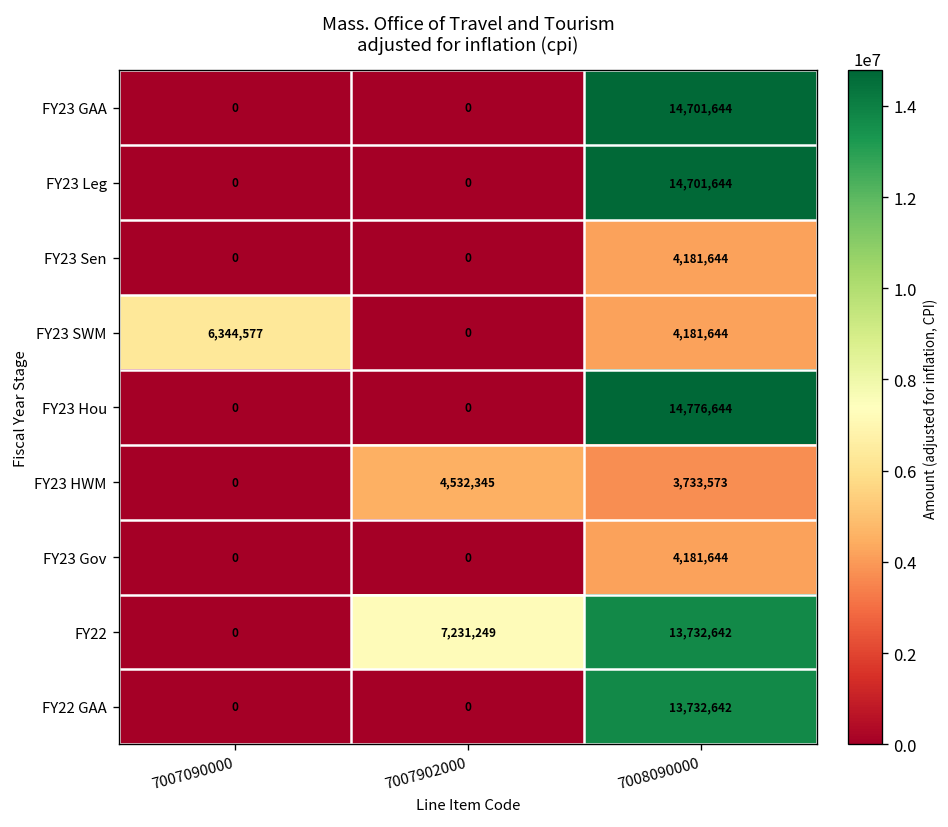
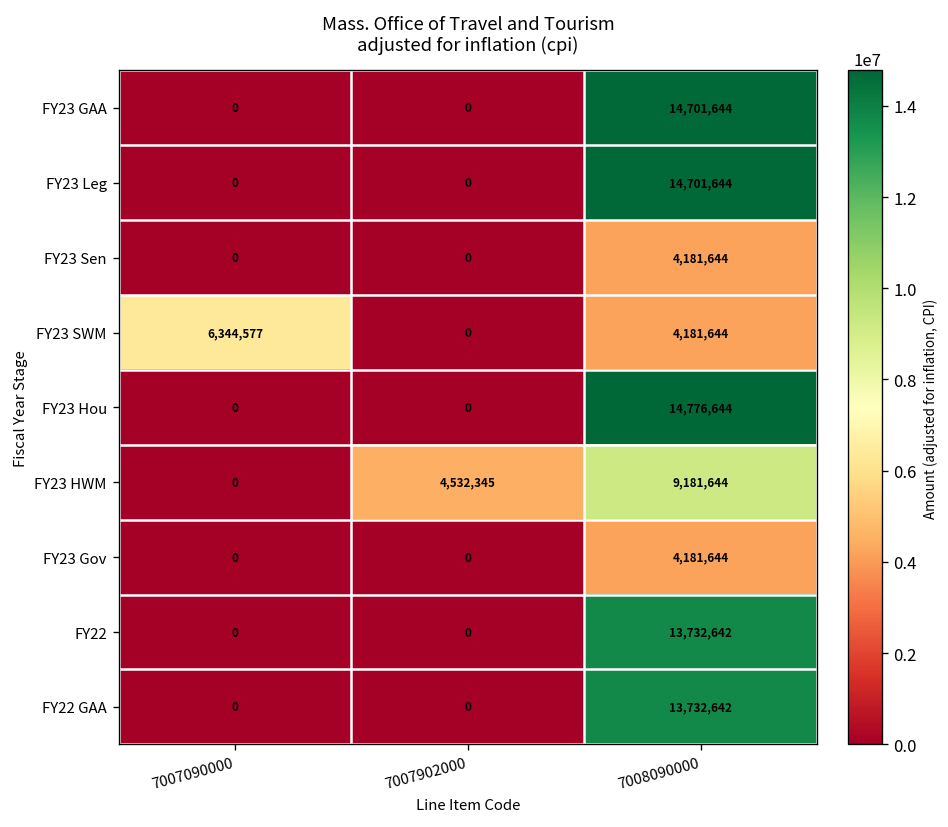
  {
    "FY23 GAA": {
      "7007090000": "0",
      "7007902000": "0",
      "7008090000": "14,701,644"
    },
    "FY23 Leg": {
      "7007090000": "0",
      "7007902000": "0",
      "7008090000": "14,701,644"
    },
    "FY23 Sen": {
      "7007090000": "0",
      "7007902000": "0",
      "7008090000": "4,181,644"
    },
    "FY23 SWM": {
      "7007090000": "6,344,577",
      "7007902000": "0",
      "7008090000": "4,181,644"
    },
    "FY23 Hou": {
      "7007090000": "0",
      "7007902000": "0",
      "7008090000": "14,776,644"
    },
    "FY23 HWM": {
      "7007090000": "0",
      "7007902000": "4,532,345",
-     "7008090000": "3,733,573"
+     "7008090000": "9,181,644"
    },
    "FY23 Gov": {
      "7007090000": "0",
      "7007902000": "0",
      "7008090000": "4,181,644"
    },
    "FY22": {
      "7007090000": "0",
-     "7007902000": "7,231,249",
+     "7007902000": "0",
      "7008090000": "13,732,642"
    },
    "FY22 GAA": {
      "7007090000": "0",
      "7007902000": "0",
      "7008090000": "13,732,642"
    }
  }
